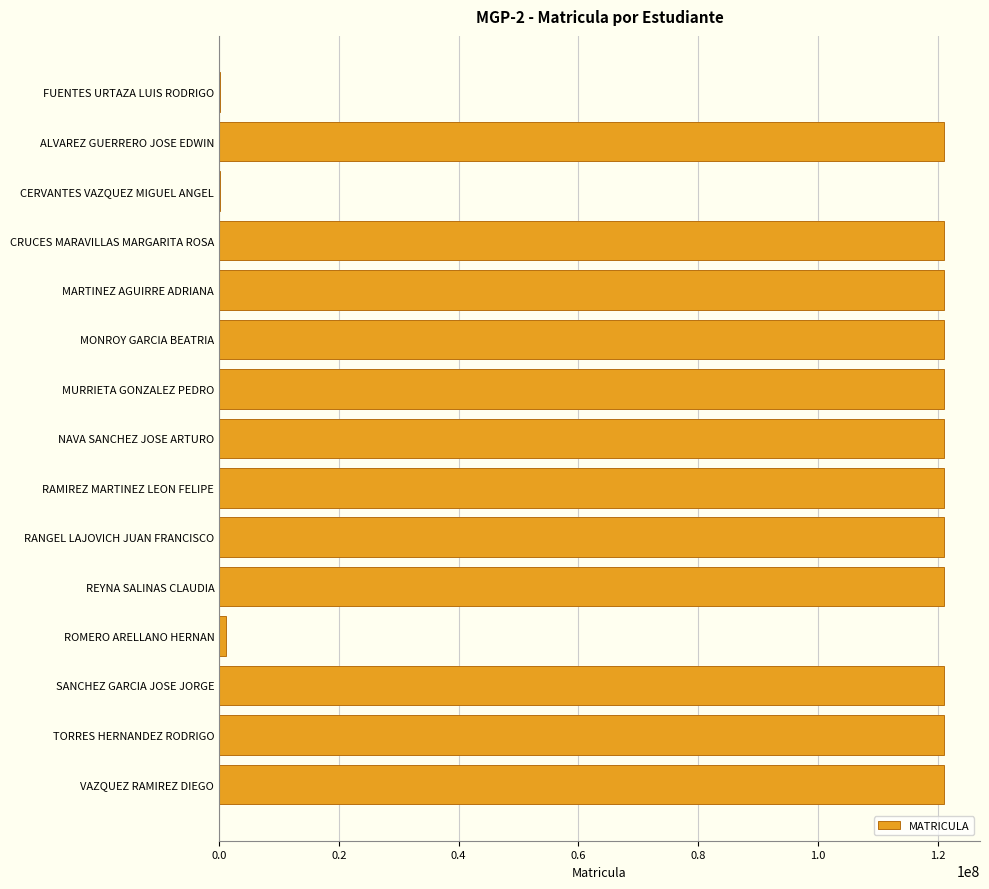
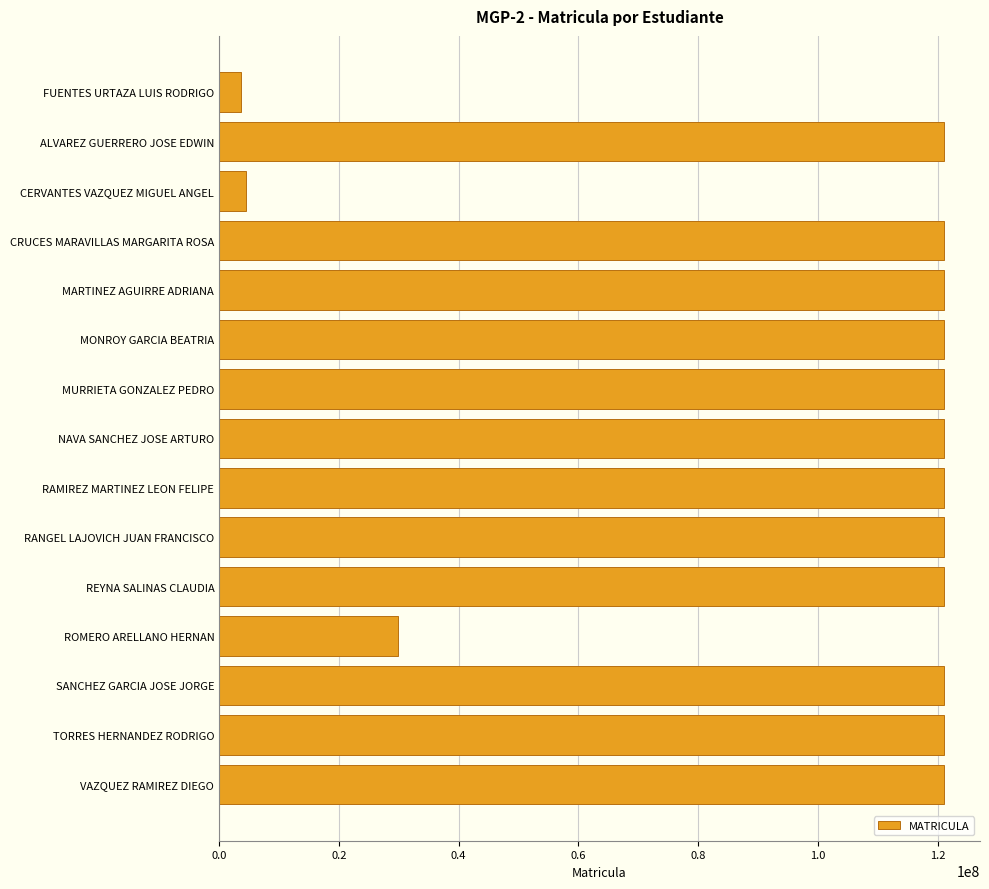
  {
-   "FUENTES URTAZA LUIS RODRIGO": 0,
+   "FUENTES URTAZA LUIS RODRIGO": 4000000,
    "ALVAREZ GUERRERO JOSE EDWIN": 121000000,
-   "CERVANTES VAZQUEZ MIGUEL ANGEL": 0,
+   "CERVANTES VAZQUEZ MIGUEL ANGEL": 4000000,
    "CRUCES MARAVILLAS MARGARITA ROSA": 121000000,
    "MARTINEZ AGUIRRE ADRIANA": 121000000,
    "MONROY GARCIA BEATRIA": 121000000,
    "MURRIETA GONZALEZ PEDRO": 121000000,
    "NAVA SANCHEZ JOSE ARTURO": 121000000,
    "RAMIREZ MARTINEZ LEON FELIPE": 121000000,
    "RANGEL LAJOVICH JUAN FRANCISCO": 121000000,
    "REYNA SALINAS CLAUDIA": 121000000,
-   "ROMERO ARELLANO HERNAN": 1000000,
+   "ROMERO ARELLANO HERNAN": 30000000,
    "SANCHEZ GARCIA JOSE JORGE": 121000000,
    "TORRES HERNANDEZ RODRIGO": 121000000,
    "VAZQUEZ RAMIREZ DIEGO": 121000000
  }
